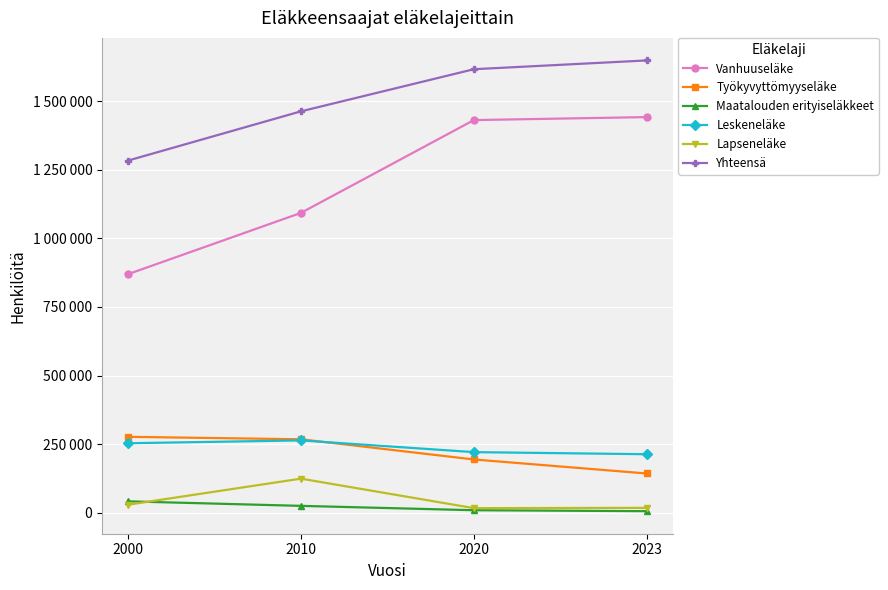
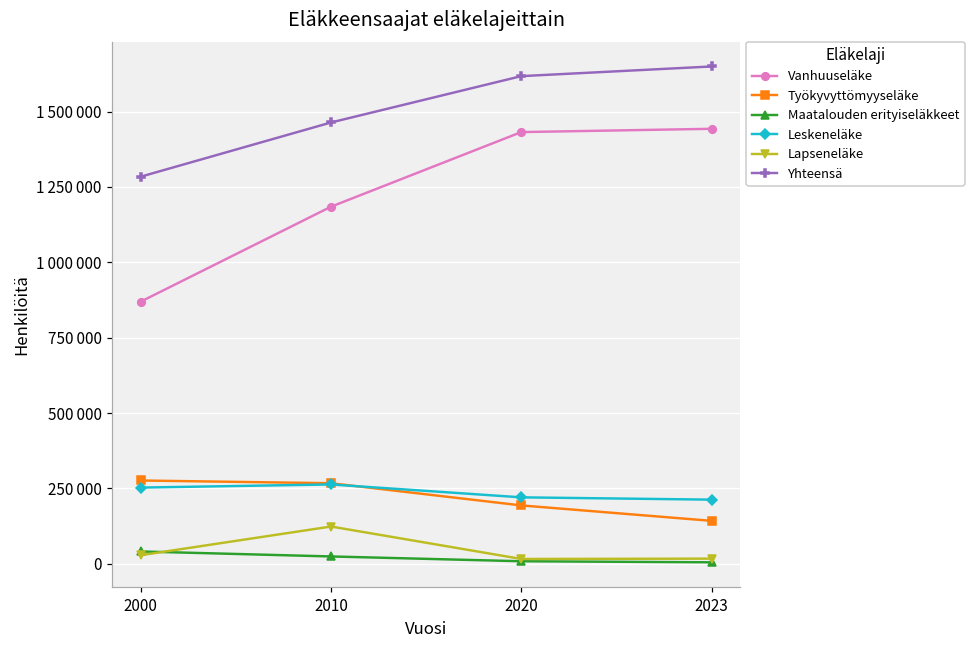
  {
    "Vanhuuseläke": {
      "2000": 870000,
-     "2010": 1090000,
+     "2010": 1180000,
      "2020": 1430000,
      "2023": 1440000
    },
    "Työkyvyttömyyseläke": {
      "2000": 280000,
      "2020": 190000,
      "2023": 140000
    },
    "Maatalouden erityiseläkkeet": {
      "2000": 40000,
      "2010": 20000,
      "2023": 0
    },
    "Leskeneläke": {
      "2000": 250000,
      "2020": 220000,
      "2023": 210000
    },
    "Lapseneläke": {
      "2000": 30000,
      "2010": 120000,
      "2023": 20000
    },
    "Yhteensä": {
      "2000": 1280000,
      "2010": 1460000,
      "2020": 1620000,
      "2023": 1650000
    }
  }
